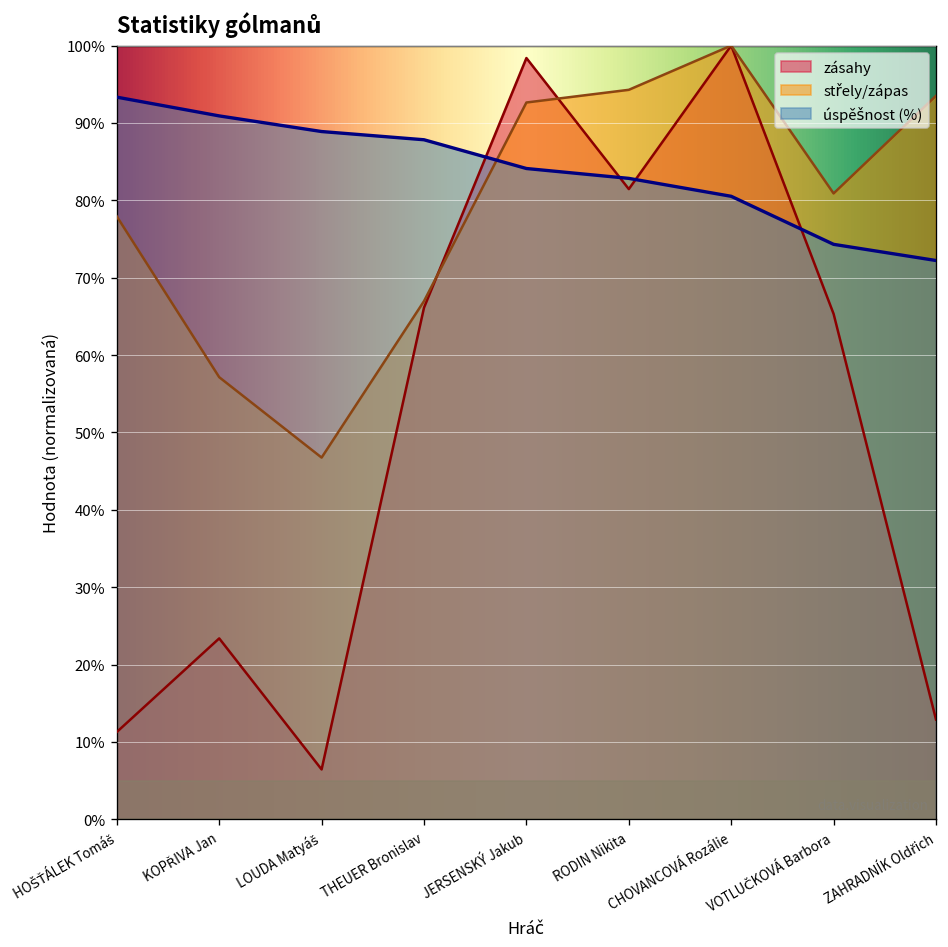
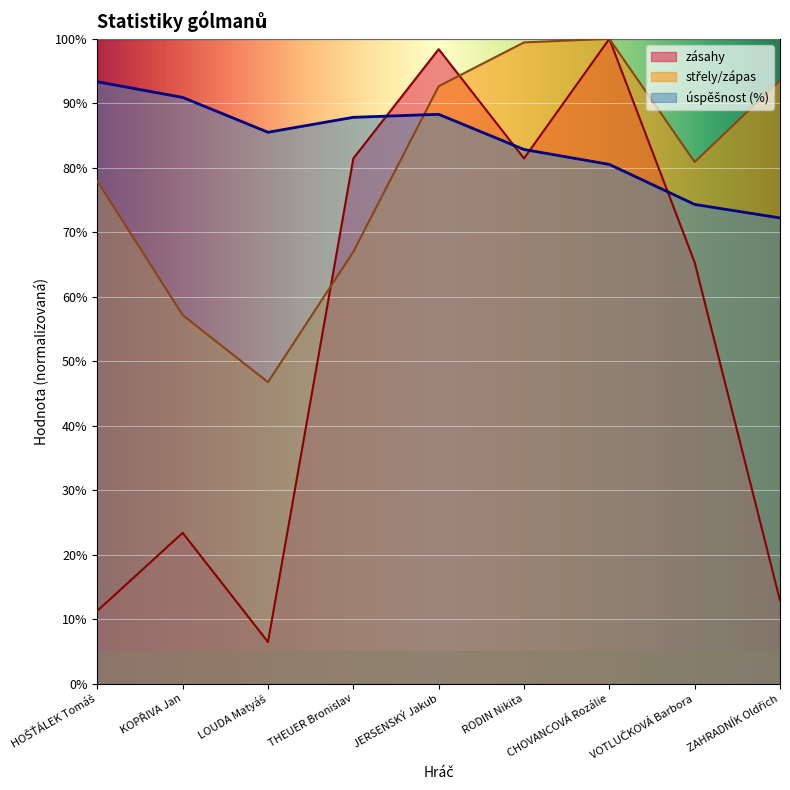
  {
    "zásahy": {
      "HOŠŤÁLEK Tomáš": "11%",
      "KOPŘIVA Jan": "23%",
      "LOUDA Matyáš": "6%",
-     "THEUER Bronislav": "66%",
+     "THEUER Bronislav": "81%",
      "JERSENSKÝ Jakub": "98%",
      "RODIN Nikita": "81%",
      "VOTLUČKOVÁ Barbora": "65%",
      "ZAHRADNÍK Oldřich": "13%"
    },
    "střely/zápas": {
      "HOŠŤÁLEK Tomáš": "78%",
      "KOPŘIVA Jan": "57%",
      "LOUDA Matyáš": "47%",
      "THEUER Bronislav": "67%",
      "JERSENSKÝ Jakub": "93%",
-     "RODIN Nikita": "94%",
+     "RODIN Nikita": "99%",
      "VOTLUČKOVÁ Barbora": "81%",
      "ZAHRADNÍK Oldřich": "94%"
    },
    "úspěšnost (%)": {
      "HOŠŤÁLEK Tomáš": "93%",
      "KOPŘIVA Jan": "91%",
-     "LOUDA Matyáš": "89%",
+     "LOUDA Matyáš": "86%",
      "THEUER Bronislav": "88%",
-     "JERSENSKÝ Jakub": "84%",
+     "JERSENSKÝ Jakub": "88%",
      "RODIN Nikita": "83%",
      "CHOVANCOVÁ Rozálie": "81%",
      "VOTLUČKOVÁ Barbora": "74%",
      "ZAHRADNÍK Oldřich": "72%"
    }
  }
